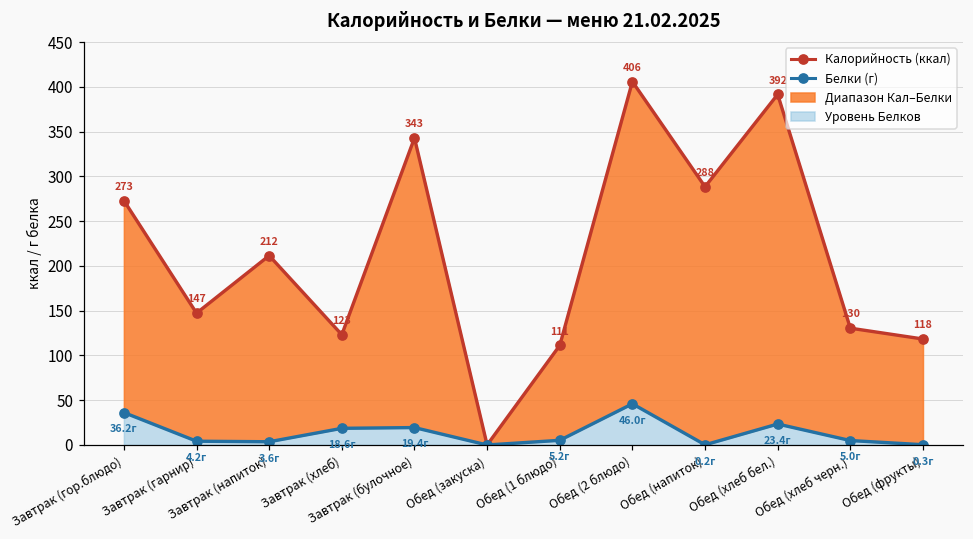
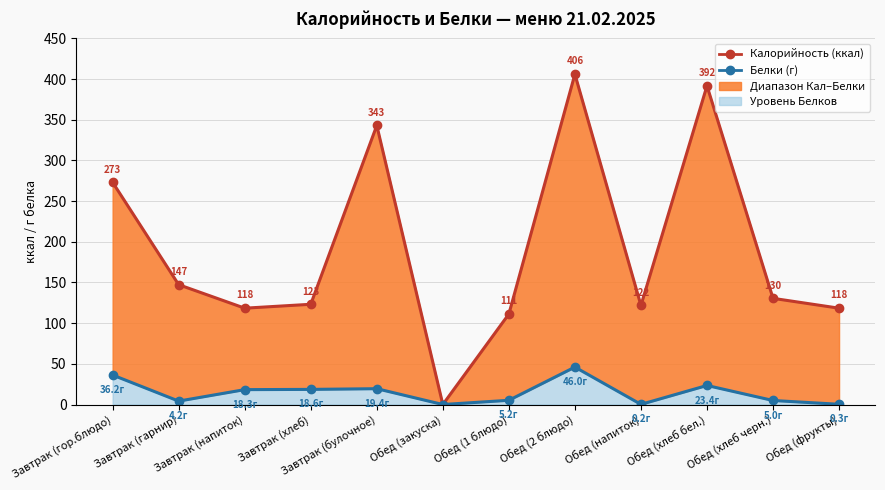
  {
    "Калорийность (ккал)": {
      "Завтрак (гор.блюдо)": "273",
      "Завтрак (гарнир)": "147",
-     "Завтрак (напиток)": "212",
+     "Завтрак (напиток)": "118",
      "Завтрак (хлеб)": "123",
      "Завтрак (булочное)": "343",
      "Обед (1 блюдо)": "111",
      "Обед (2 блюдо)": "406",
-     "Обед (напиток)": "288",
+     "Обед (напиток)": "122",
      "Обед (хлеб черн.)": "130",
      "Обед (фрукты)": "118"
    },
    "Белки (г)": {
      "Завтрак (гор.блюдо)": "36.2г",
      "Завтрак (гарнир)": "4.2г",
-     "Завтрак (напиток)": "3.6г",
+     "Завтрак (напиток)": "18.3г",
      "Завтрак (хлеб)": "18.6г",
      "Завтрак (булочное)": "19.4г",
      "Обед (1 блюдо)": "5.2г",
      "Обед (2 блюдо)": "46.0г",
      "Обед (напиток)": "0.2г",
      "Обед (хлеб бел.)": "23.4г",
      "Обед (хлеб черн.)": "5.0г",
      "Обед (фрукты)": "0.3г"
    }
  }
